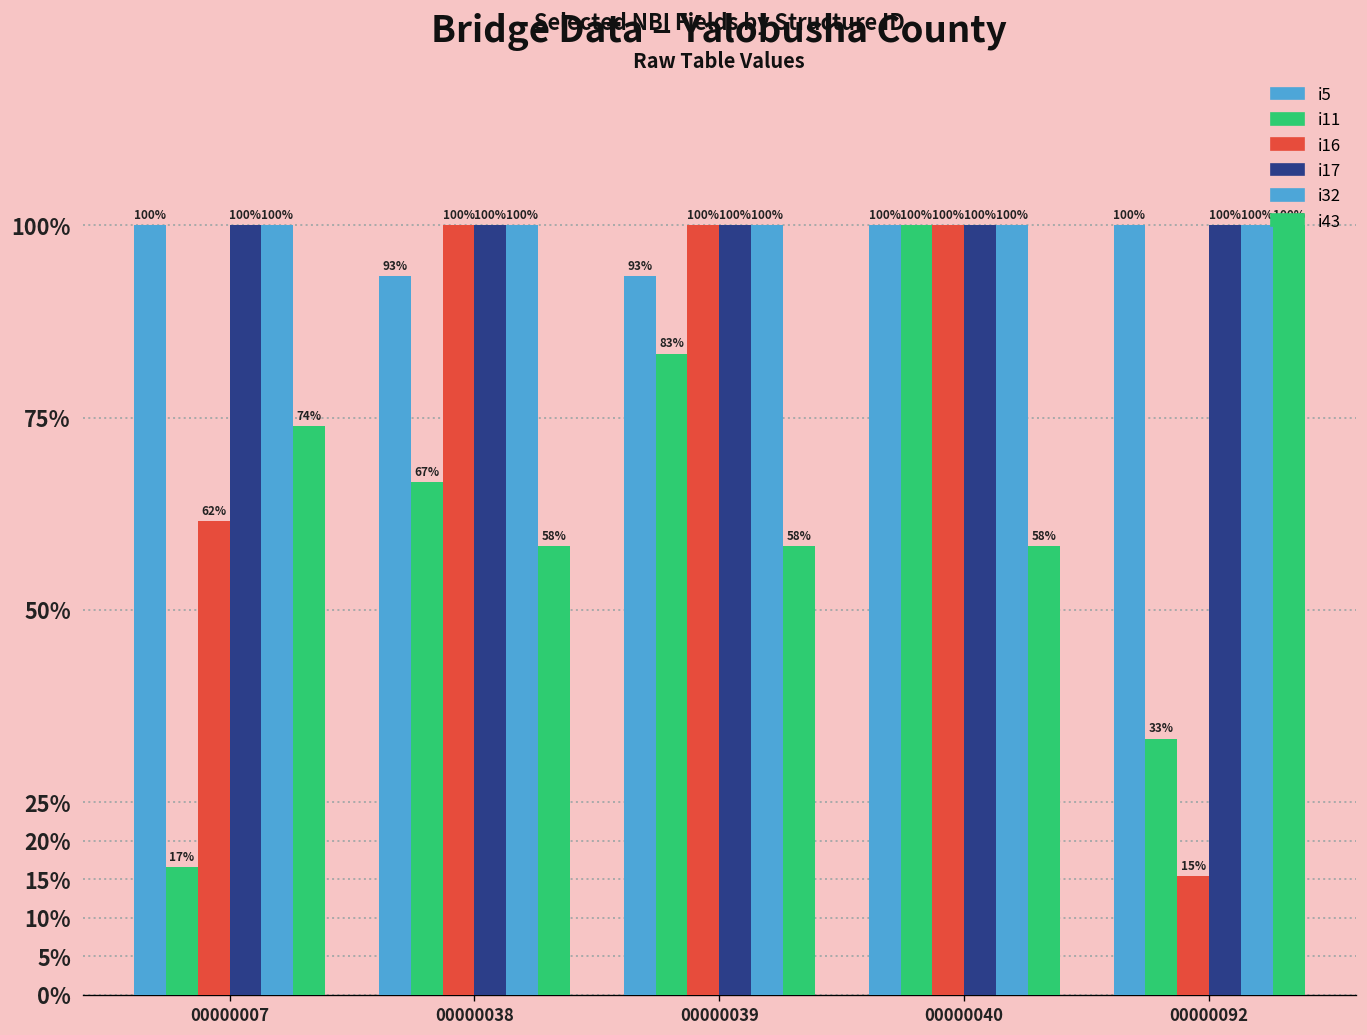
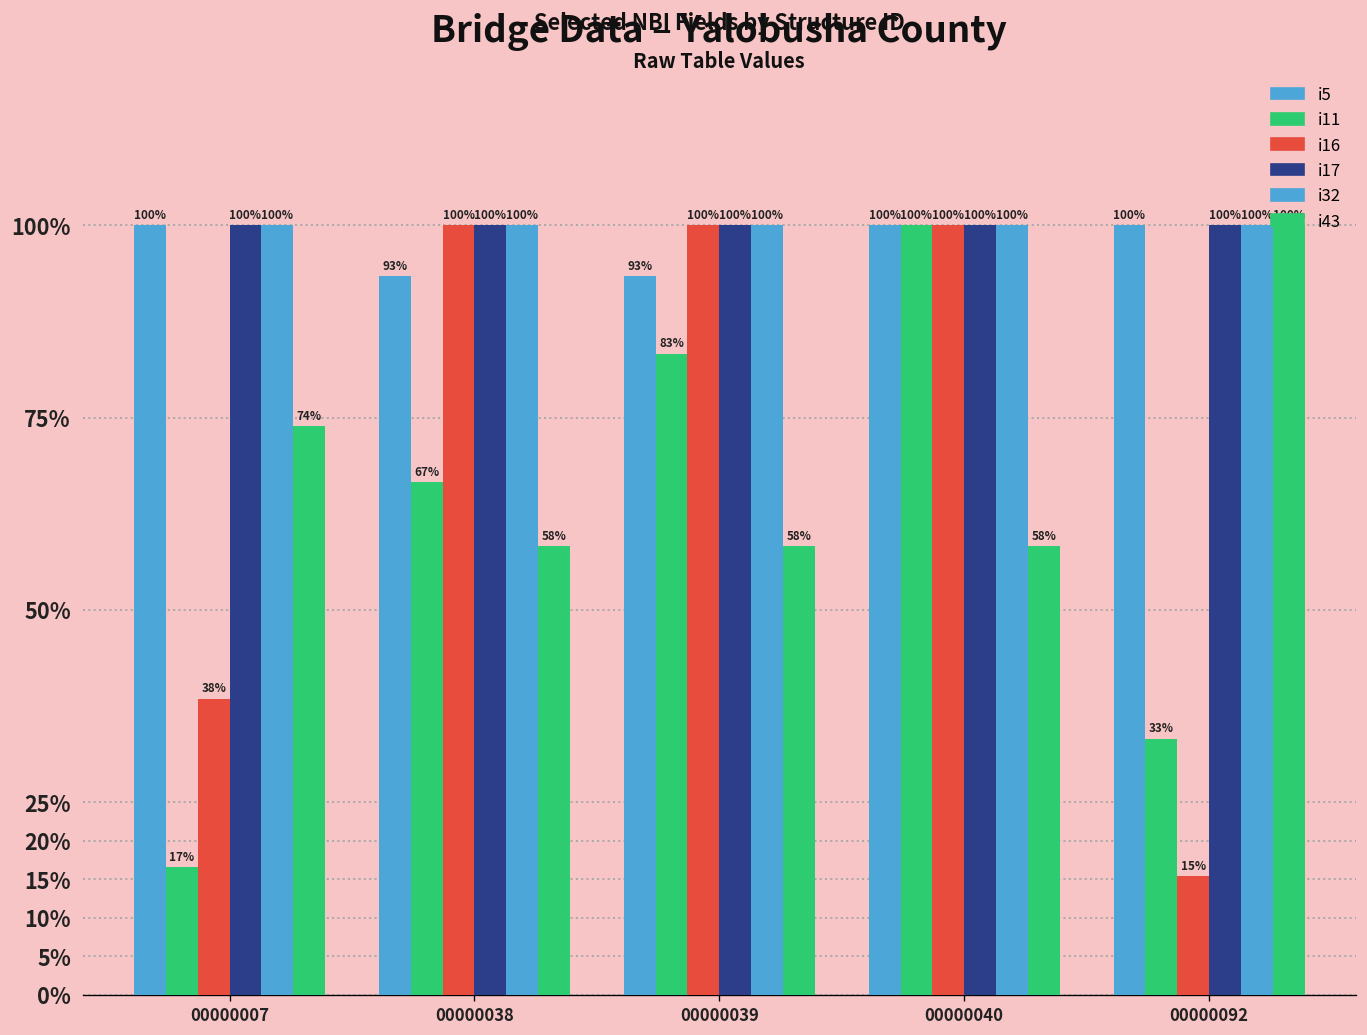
  {
    "i16": {
-     "00000007": "62%",
+     "00000007": "38%",
      "00000038": "100%",
      "00000039": "100%",
      "00000040": "100%",
      "00000092": "15%"
    },
    "i17": {
      "00000007": "100%",
      "00000038": "100%",
      "00000039": "100%",
      "00000040": "100%",
      "00000092": "100%"
    }
  }
